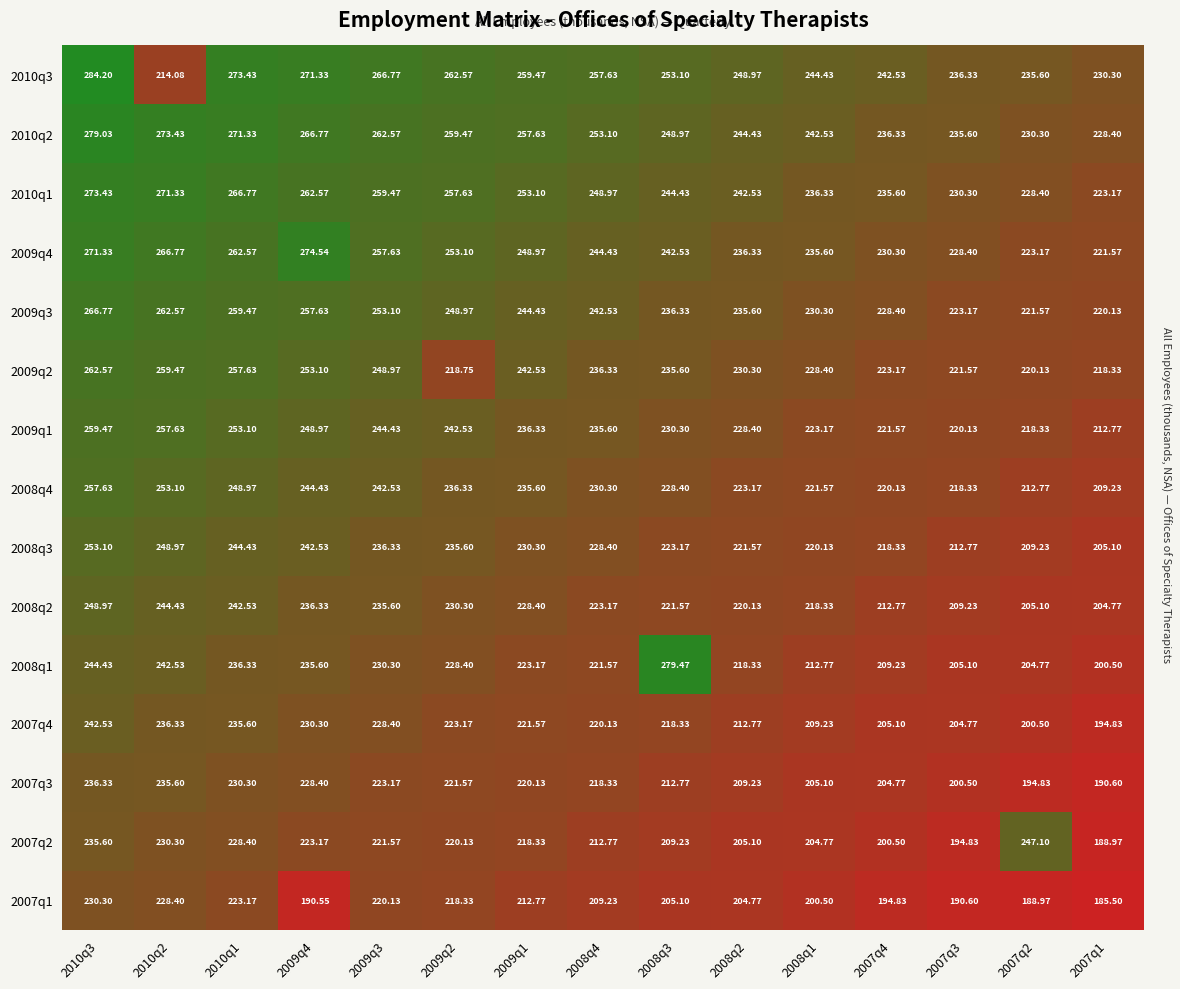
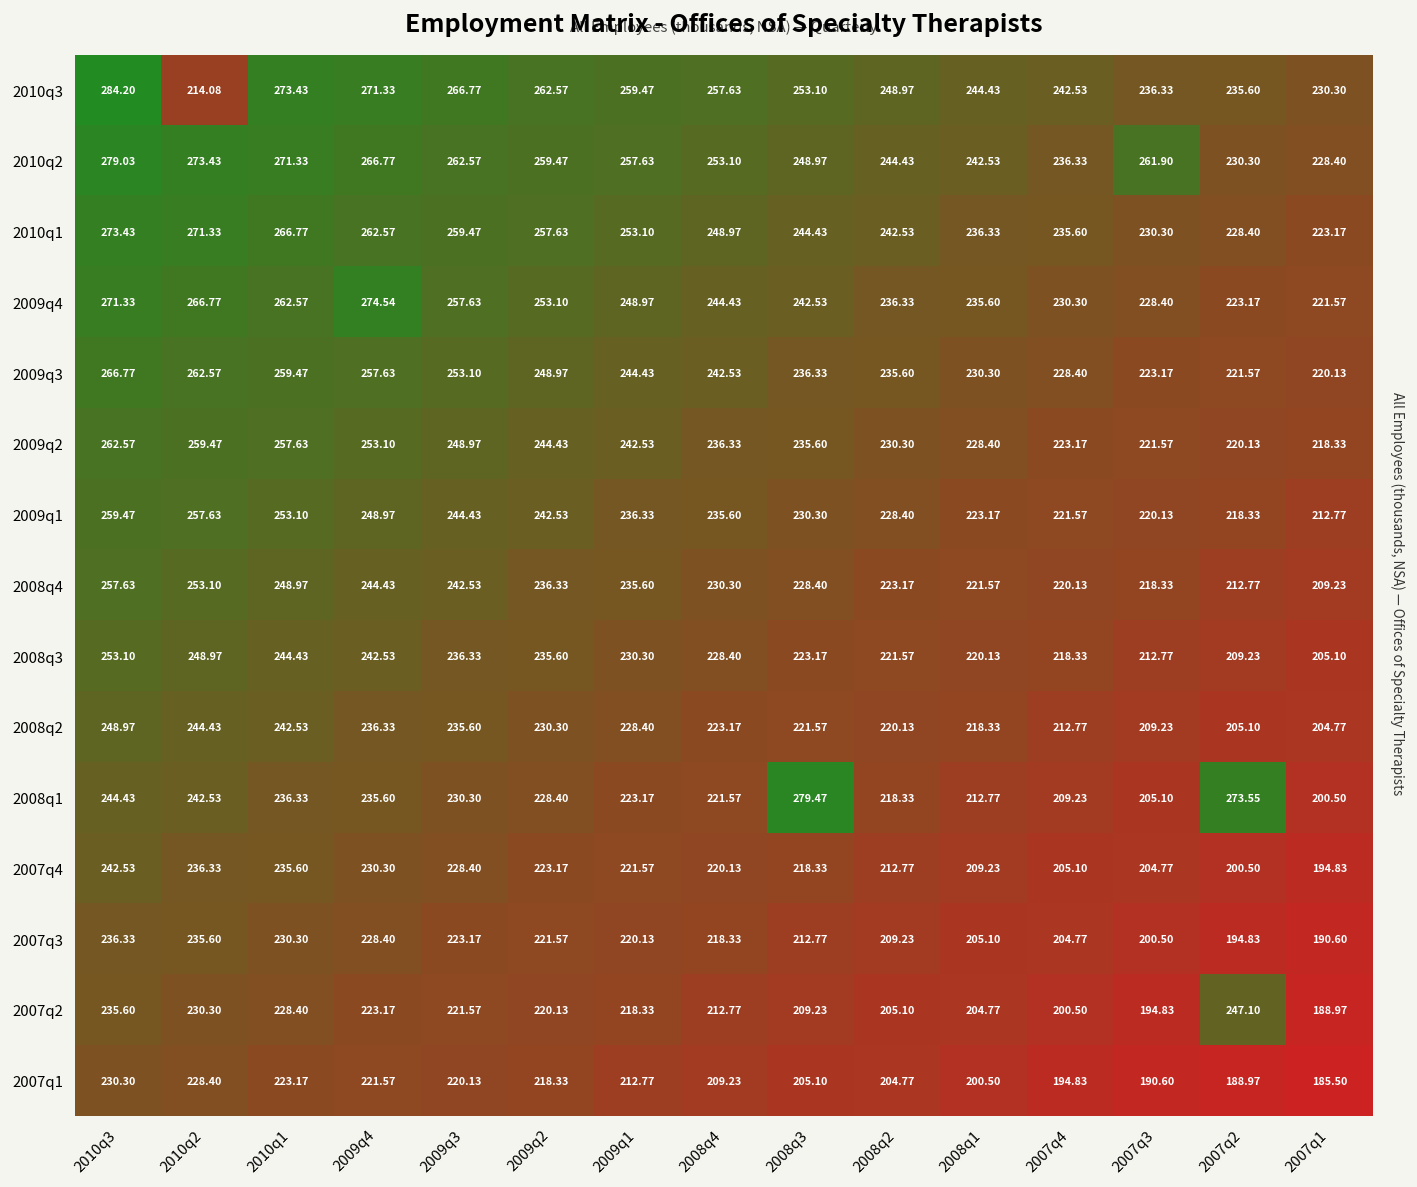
  {
    "2010q2": {
      "2010q3": 279.03,
      "2010q2": 273.43,
      "2010q1": 271.33,
      "2009q4": 266.77,
      "2009q3": 262.57,
      "2009q2": 259.47,
      "2009q1": 257.63,
      "2008q4": 253.10,
      "2008q3": 248.97,
      "2008q2": 244.43,
      "2008q1": 242.53,
      "2007q4": 236.33,
-     "2007q3": 235.60,
+     "2007q3": 261.90,
      "2007q2": 230.30,
      "2007q1": 228.40
    },
    "2009q2": {
      "2010q3": 262.57,
      "2010q2": 259.47,
      "2010q1": 257.63,
      "2009q4": 253.10,
      "2009q3": 248.97,
-     "2009q2": 218.75,
+     "2009q2": 244.43,
      "2009q1": 242.53,
      "2008q4": 236.33,
      "2008q3": 235.60,
      "2008q2": 230.30,
      "2008q1": 228.40,
      "2007q4": 223.17,
      "2007q3": 221.57,
      "2007q2": 220.13,
      "2007q1": 218.33
    },
    "2008q1": {
      "2010q3": 244.43,
      "2010q2": 242.53,
      "2010q1": 236.33,
      "2009q4": 235.60,
      "2009q3": 230.30,
      "2009q2": 228.40,
      "2009q1": 223.17,
      "2008q4": 221.57,
      "2008q3": 279.47,
      "2008q2": 218.33,
      "2008q1": 212.77,
      "2007q4": 209.23,
      "2007q3": 205.10,
-     "2007q2": 204.77,
+     "2007q2": 273.55,
      "2007q1": 200.50
    },
    "2007q1": {
      "2010q3": 230.30,
      "2010q2": 228.40,
      "2010q1": 223.17,
-     "2009q4": 190.55,
+     "2009q4": 221.57,
      "2009q3": 220.13,
      "2009q2": 218.33,
      "2009q1": 212.77,
      "2008q4": 209.23,
      "2008q3": 205.10,
      "2008q2": 204.77,
      "2008q1": 200.50,
      "2007q4": 194.83,
      "2007q3": 190.60,
      "2007q2": 188.97,
      "2007q1": 185.50
    }
  }
